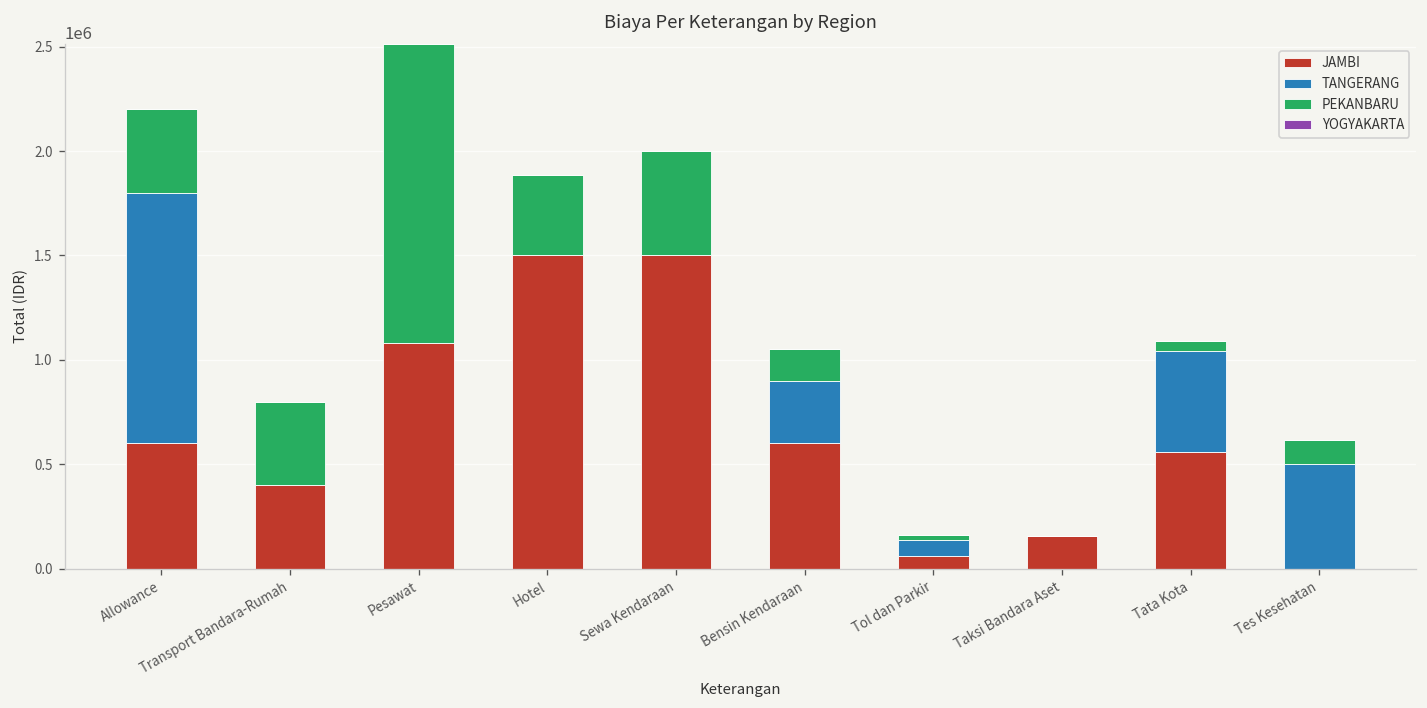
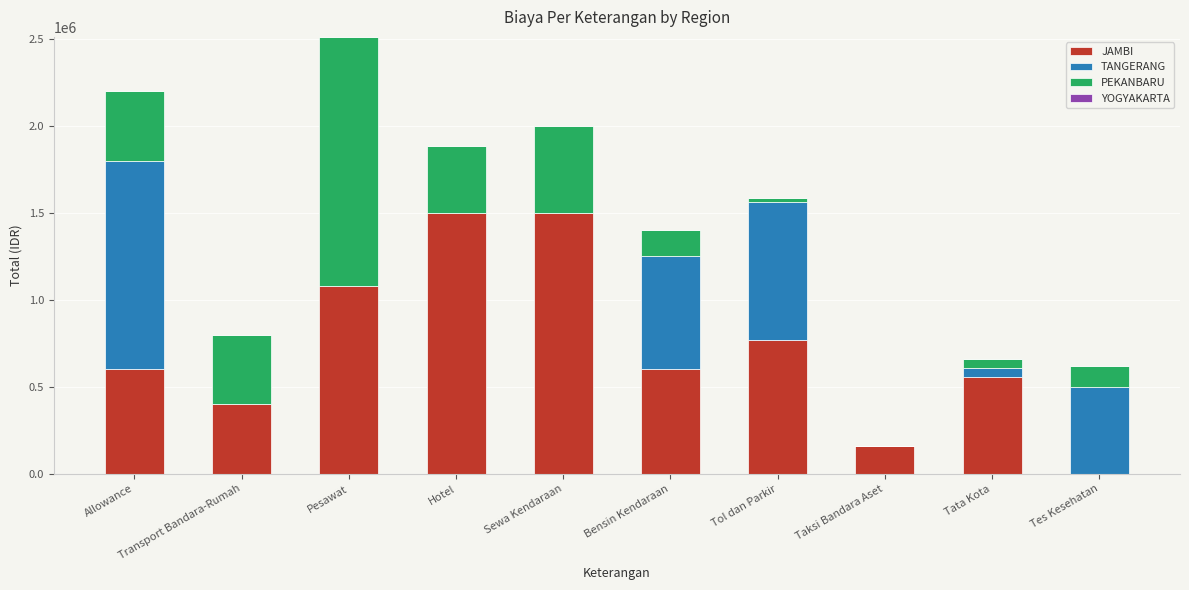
  {
    "JAMBI": {
      "Allowance": 600000,
      "Transport Bandara-Rumah": 400000,
      "Pesawat": 1080000,
      "Hotel": 1500000,
      "Sewa Kendaraan": 1500000,
      "Bensin Kendaraan": 600000,
-     "Tol dan Parkir": 60000,
+     "Tol dan Parkir": 770000,
      "Taksi Bandara Aset": 160000,
      "Tata Kota": 560000,
      "Tes Kesehatan": 0
    },
    "TANGERANG": {
      "Allowance": 1200000,
      "Transport Bandara-Rumah": 0,
      "Pesawat": 0,
      "Hotel": 0,
      "Sewa Kendaraan": 0,
-     "Bensin Kendaraan": 300000,
-     "Tol dan Parkir": 80000,
+     "Bensin Kendaraan": 650000,
+     "Tol dan Parkir": 790000,
      "Taksi Bandara Aset": 0,
-     "Tata Kota": 480000,
+     "Tata Kota": 50000,
      "Tes Kesehatan": 500000
    },
    "YOGYAKARTA": {
      "Taksi Bandara Aset": 0
    }
  }
